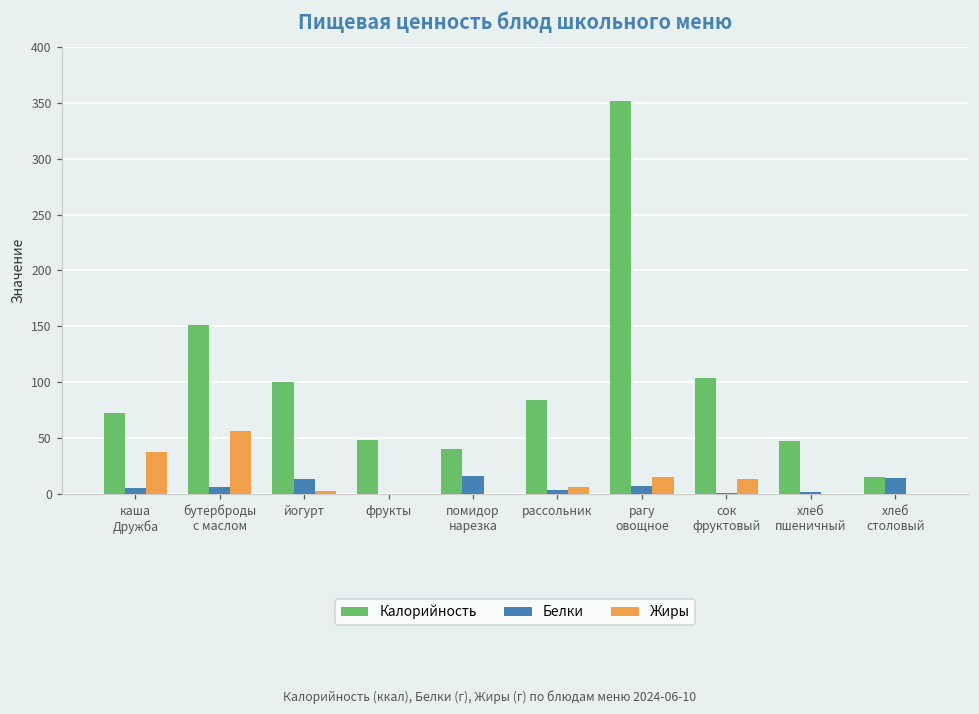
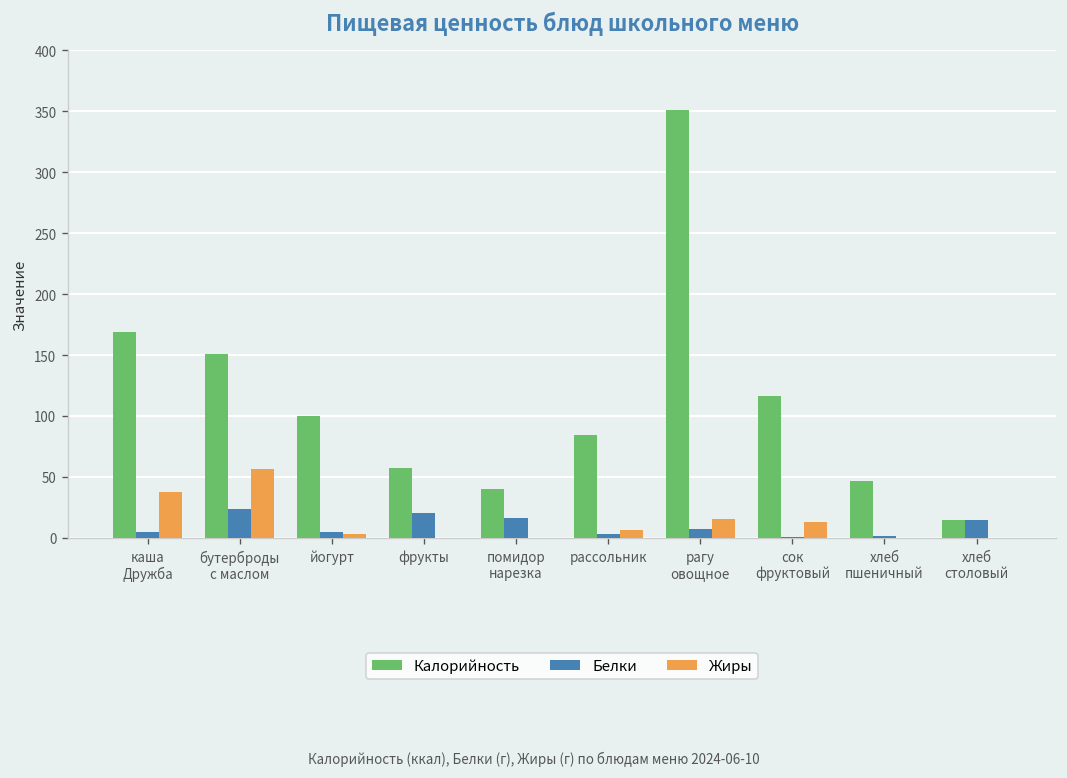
  {
    "Калорийность": {
-     "каша Дружба": 73,
+     "каша Дружба": 169,
      "бутерброды с маслом": 151,
      "йогурт": 100,
-     "фрукты": 48,
+     "фрукты": 57,
      "помидор нарезка": 40,
      "рассольник": 84,
      "рагу овощное": 351,
-     "сок фруктовый": 104,
+     "сок фруктовый": 116,
      "хлеб пшеничный": 47,
      "хлеб столовый": 15
    },
    "Белки": {
      "каша Дружба": 5,
-     "бутерброды с маслом": 6,
-     "йогурт": 14,
-     "фрукты": 0,
+     "бутерброды с маслом": 24,
+     "йогурт": 5,
+     "фрукты": 21,
      "помидор нарезка": 16,
      "рассольник": 3,
      "рагу овощное": 7,
      "хлеб столовый": 14
    },
    "Жиры": {
      "каша Дружба": 38,
      "бутерброды с маслом": 56,
      "йогурт": 3,
      "рассольник": 7,
      "рагу овощное": 16,
      "сок фруктовый": 13
    }
  }
